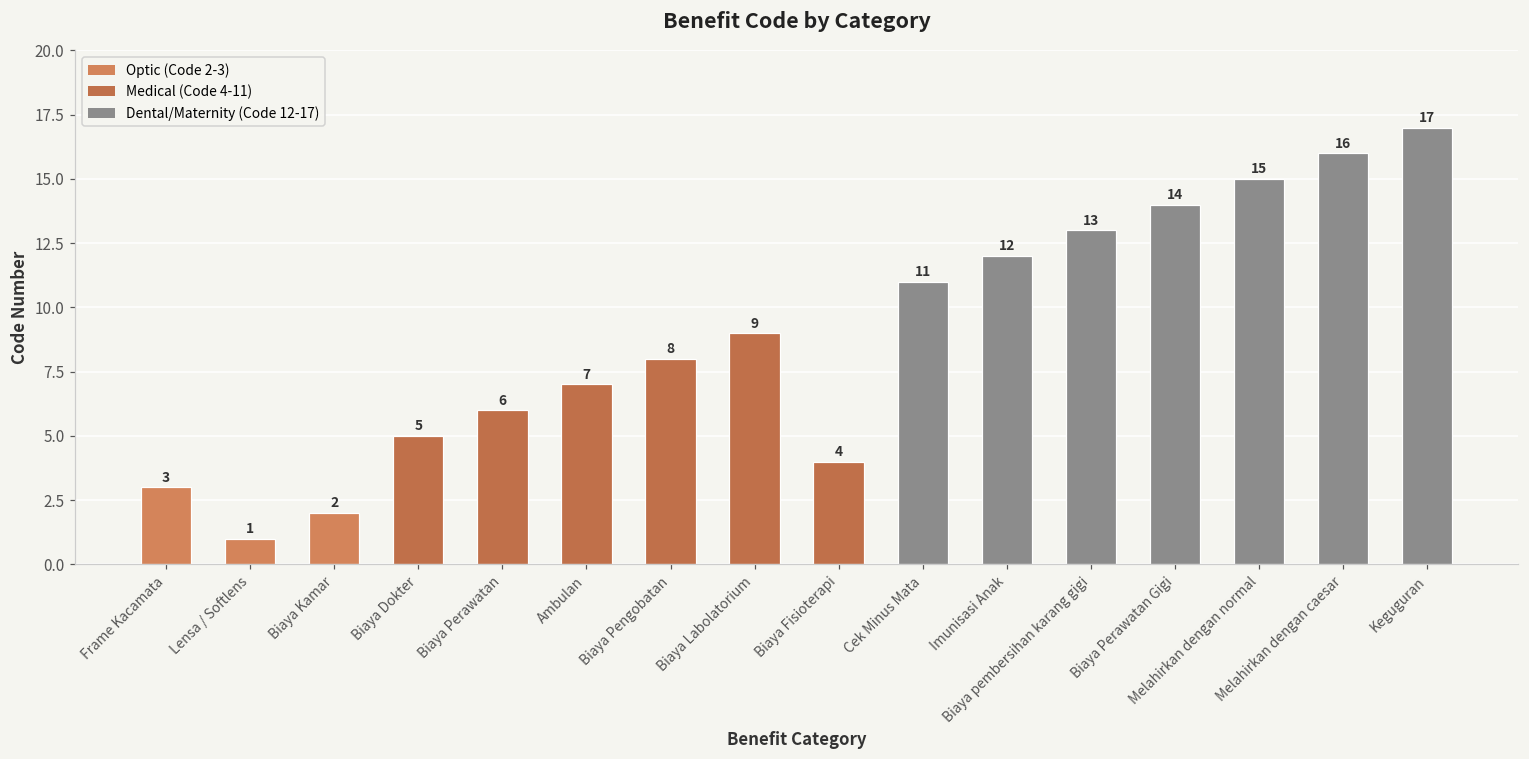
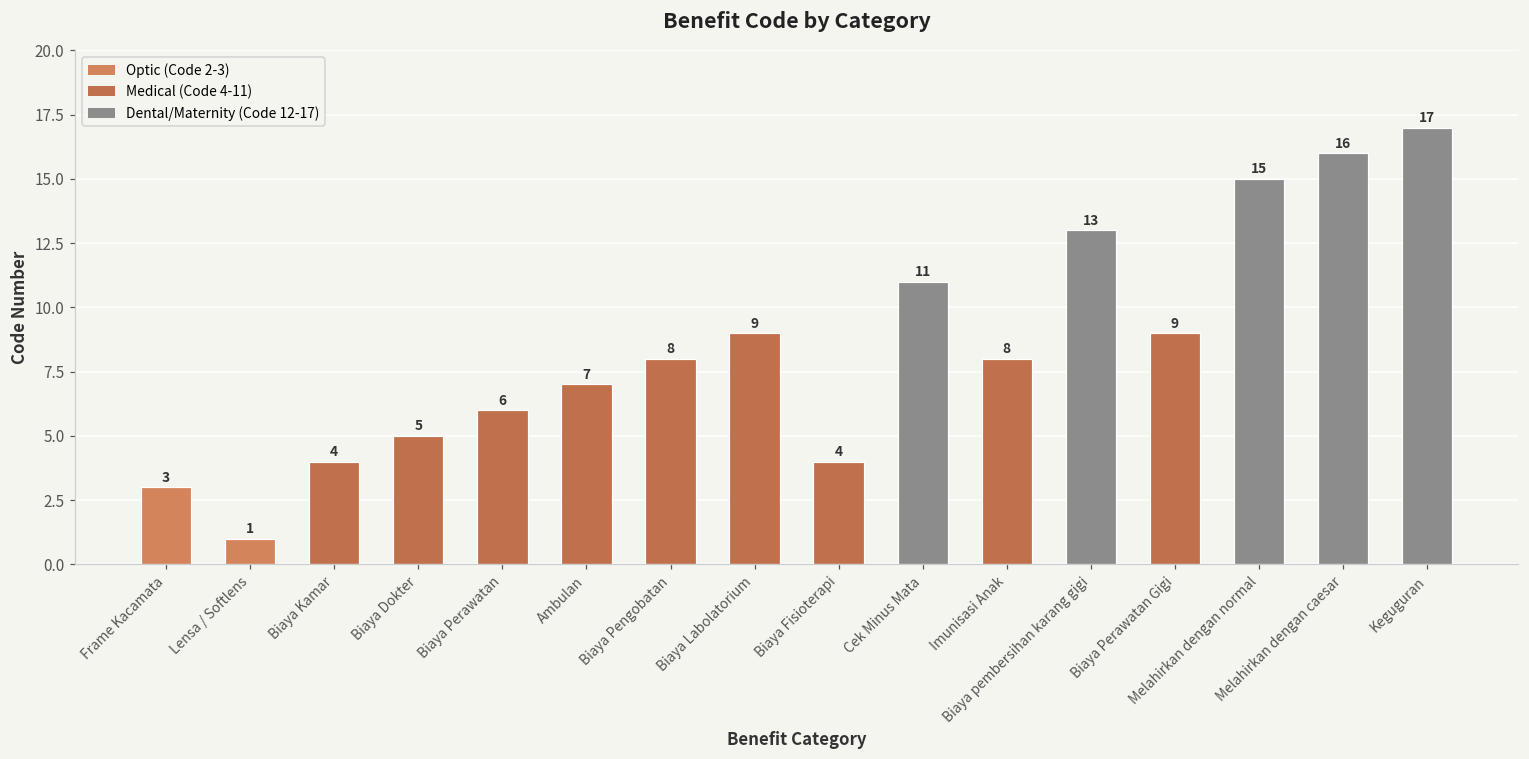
  {
    "Frame Kacamata": 3,
    "Lensa / Softlens": 1,
-   "Biaya Kamar": 2,
+   "Biaya Kamar": 4,
    "Biaya Dokter": 5,
    "Biaya Perawatan": 6,
    "Ambulan": 7,
    "Biaya Pengobatan": 8,
    "Biaya Labolatorium": 9,
    "Biaya Fisioterapi": 4,
    "Cek Minus Mata": 11,
-   "Imunisasi Anak": 12,
+   "Imunisasi Anak": 8,
    "Biaya pembersihan karang gigi": 13,
-   "Biaya Perawatan Gigi": 14,
+   "Biaya Perawatan Gigi": 9,
    "Melahirkan dengan normal": 15,
    "Melahirkan dengan caesar": 16,
    "Keguguran": 17
  }
